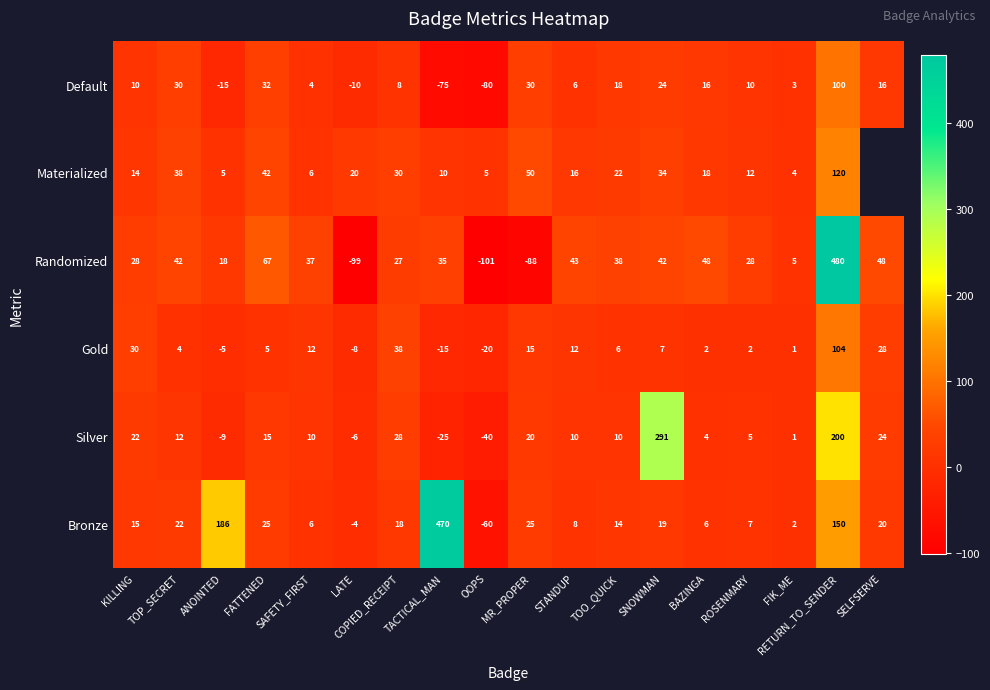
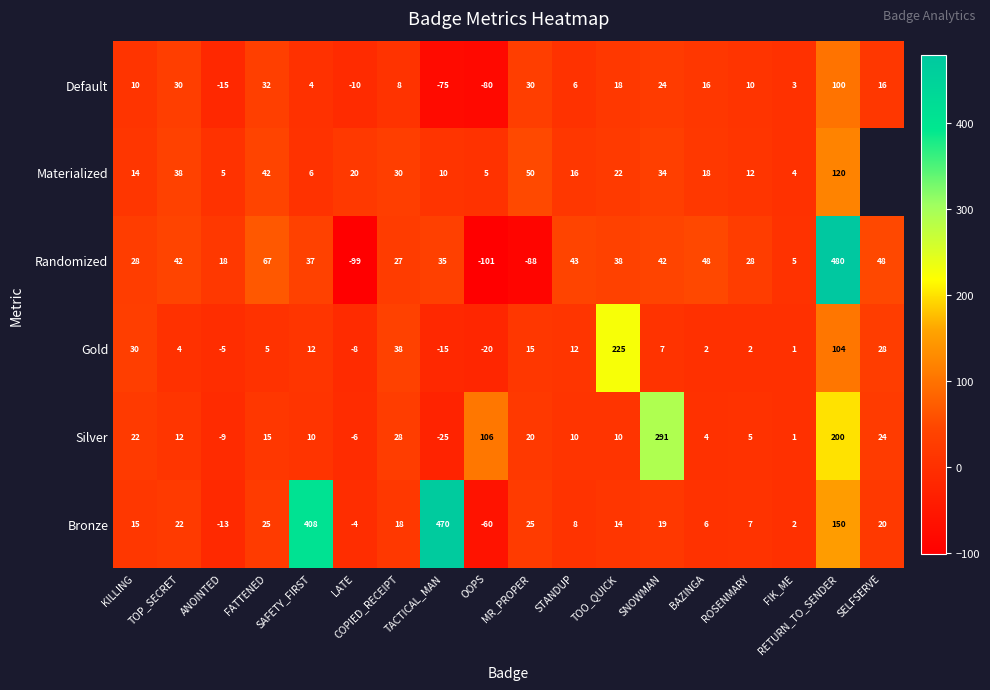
  {
    "Default": {
      "KILLING": 10,
      "TOP_SECRET": 30,
      "ANOINTED": -15,
      "FATTENED": 32,
      "SAFETY_FIRST": 4,
      "LATE": -10,
      "COPIED_RECEIPT": 8,
      "TACTICAL_MAN": -75,
      "OOPS": -80,
      "MR_PROPER": 30,
      "STANDUP": 6,
      "TOO_QUICK": 18,
      "SNOWMAN": 24,
      "BAZINGA": 16,
      "ROSENMARY": 10,
      "FIK_ME": 3,
      "RETURN_TO_SENDER": 100,
      "SELFSERVE": 16
    },
    "Materialized": {
      "KILLING": 14,
      "TOP_SECRET": 38,
      "ANOINTED": 5,
      "FATTENED": 42,
      "SAFETY_FIRST": 6,
      "LATE": 20,
      "COPIED_RECEIPT": 30,
      "TACTICAL_MAN": 10,
      "OOPS": 5,
      "MR_PROPER": 50,
      "STANDUP": 16,
      "TOO_QUICK": 22,
      "SNOWMAN": 34,
      "BAZINGA": 18,
      "ROSENMARY": 12,
      "FIK_ME": 4,
      "RETURN_TO_SENDER": 120
    },
    "Randomized": {
      "KILLING": 28,
      "TOP_SECRET": 42,
      "ANOINTED": 18,
      "FATTENED": 67,
      "SAFETY_FIRST": 37,
      "LATE": -99,
      "COPIED_RECEIPT": 27,
      "TACTICAL_MAN": 35,
      "OOPS": -101,
      "MR_PROPER": -88,
      "STANDUP": 43,
      "TOO_QUICK": 38,
      "SNOWMAN": 42,
      "BAZINGA": 48,
      "ROSENMARY": 28,
      "FIK_ME": 5,
      "RETURN_TO_SENDER": 480,
      "SELFSERVE": 48
    },
    "Gold": {
      "KILLING": 30,
      "TOP_SECRET": 4,
      "ANOINTED": -5,
      "FATTENED": 5,
      "SAFETY_FIRST": 12,
      "LATE": -8,
      "COPIED_RECEIPT": 38,
      "TACTICAL_MAN": -15,
      "OOPS": -20,
      "MR_PROPER": 15,
      "STANDUP": 12,
-     "TOO_QUICK": 6,
+     "TOO_QUICK": 225,
      "SNOWMAN": 7,
      "BAZINGA": 2,
      "ROSENMARY": 2,
      "FIK_ME": 1,
      "RETURN_TO_SENDER": 104,
      "SELFSERVE": 28
    },
    "Silver": {
      "KILLING": 22,
      "TOP_SECRET": 12,
      "ANOINTED": -9,
      "FATTENED": 15,
      "SAFETY_FIRST": 10,
      "LATE": -6,
      "COPIED_RECEIPT": 28,
      "TACTICAL_MAN": -25,
-     "OOPS": -40,
+     "OOPS": 106,
      "MR_PROPER": 20,
      "STANDUP": 10,
      "TOO_QUICK": 10,
      "SNOWMAN": 291,
      "BAZINGA": 4,
      "ROSENMARY": 5,
      "FIK_ME": 1,
      "RETURN_TO_SENDER": 200,
      "SELFSERVE": 24
    },
    "Bronze": {
      "KILLING": 15,
      "TOP_SECRET": 22,
-     "ANOINTED": 186,
+     "ANOINTED": -13,
      "FATTENED": 25,
-     "SAFETY_FIRST": 6,
+     "SAFETY_FIRST": 408,
      "LATE": -4,
      "COPIED_RECEIPT": 18,
      "TACTICAL_MAN": 470,
      "OOPS": -60,
      "MR_PROPER": 25,
      "STANDUP": 8,
      "TOO_QUICK": 14,
      "SNOWMAN": 19,
      "BAZINGA": 6,
      "ROSENMARY": 7,
      "FIK_ME": 2,
      "RETURN_TO_SENDER": 150,
      "SELFSERVE": 20
    }
  }
